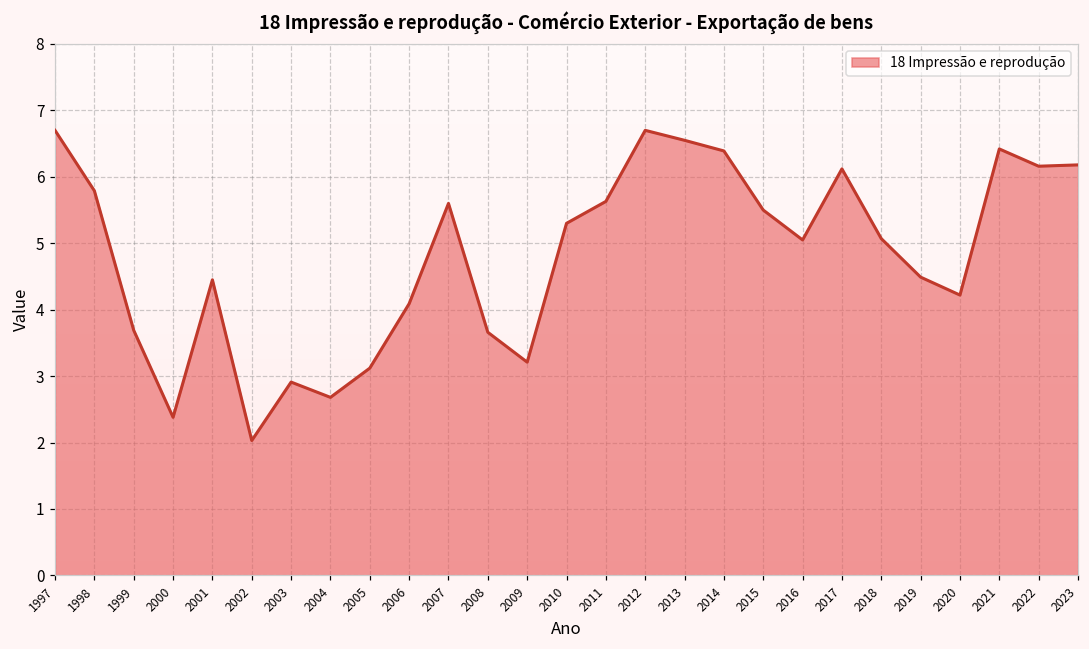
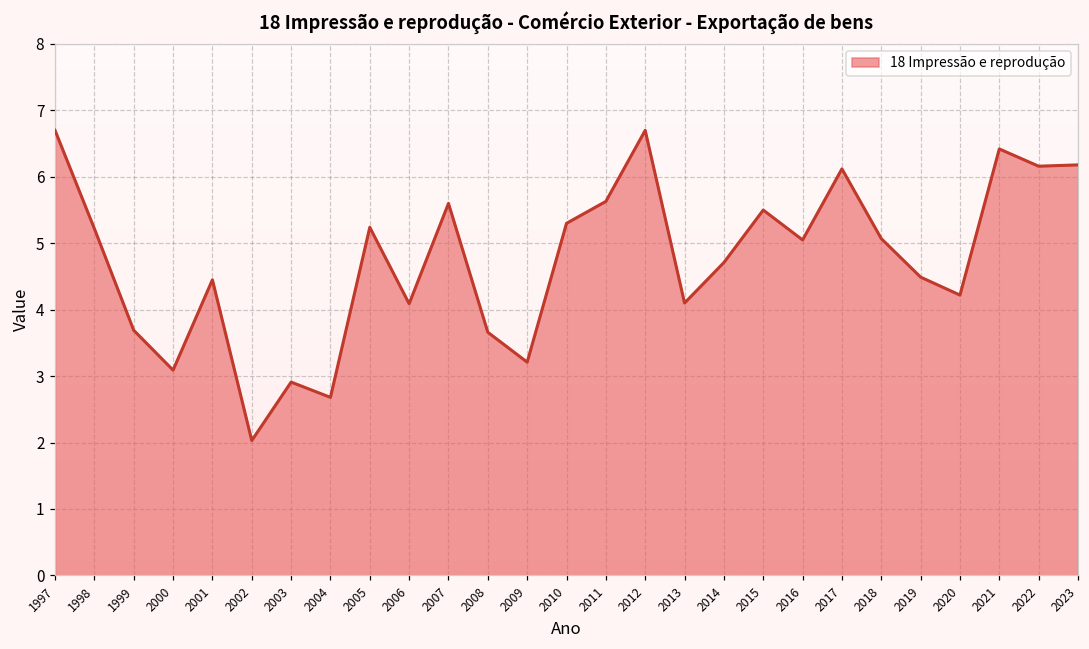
  {
    "1997": 6.7,
-   "1998": 5.8,
+   "1998": 5.2,
    "1999": 3.7,
-   "2000": 2.4,
+   "2000": 3.1,
    "2001": 4.5,
    "2002": 2.0,
    "2003": 2.9,
    "2004": 2.7,
-   "2005": 3.1,
+   "2005": 5.2,
    "2006": 4.1,
    "2007": 5.6,
    "2008": 3.7,
    "2009": 3.2,
    "2010": 5.3,
    "2011": 5.6,
    "2012": 6.7,
-   "2013": 6.6,
-   "2014": 6.4,
+   "2013": 4.1,
+   "2014": 4.7,
    "2015": 5.5,
    "2016": 5.1,
    "2017": 6.1,
    "2018": 5.1,
    "2019": 4.5,
    "2020": 4.2,
    "2021": 6.4,
    "2022": 6.2,
    "2023": 6.2
  }
